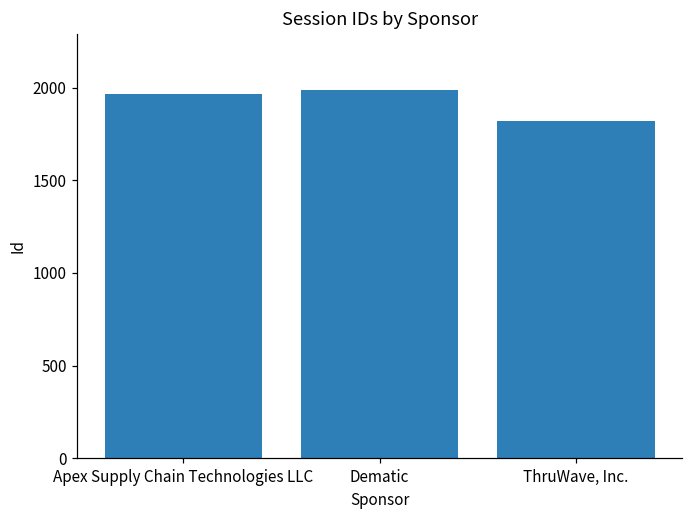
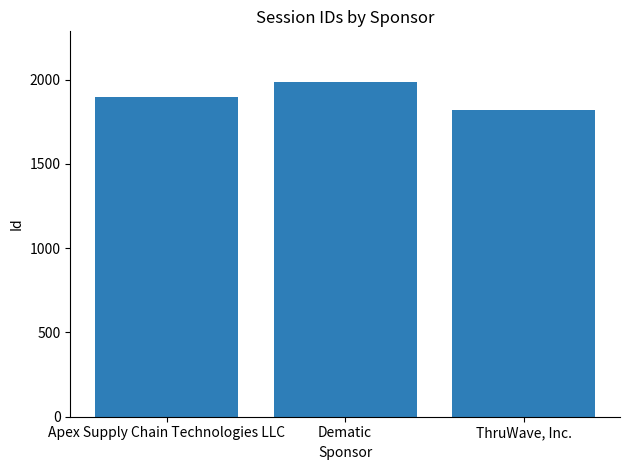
  {
-   "Apex Supply Chain Technologies LLC": 1970,
+   "Apex Supply Chain Technologies LLC": 1900,
    "Dematic": 1990,
    "ThruWave, Inc.": 1820
  }
